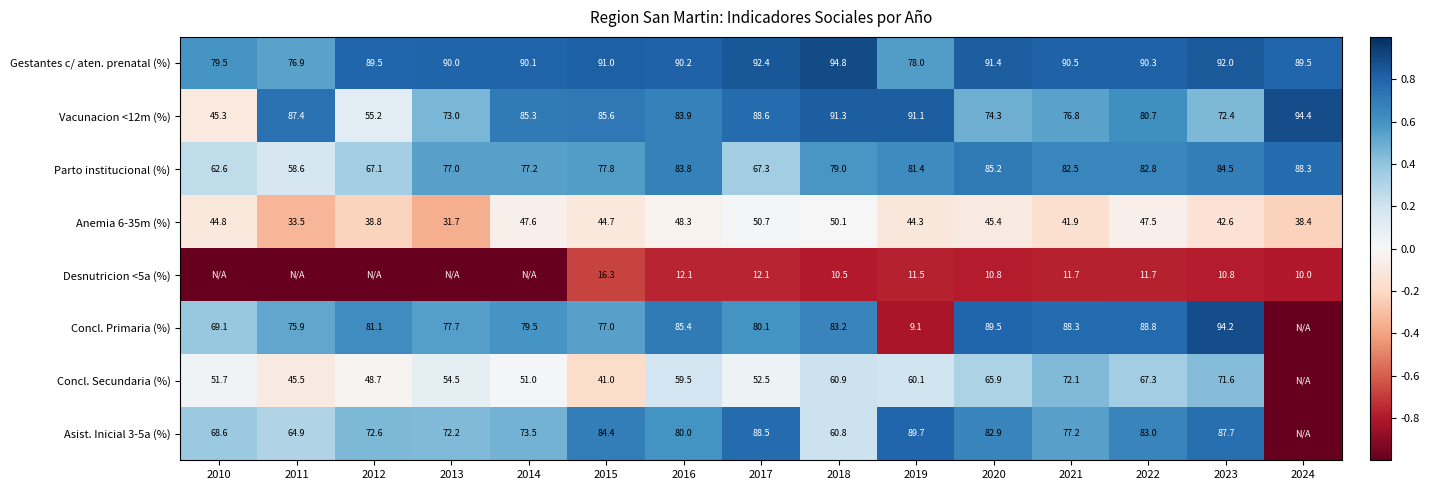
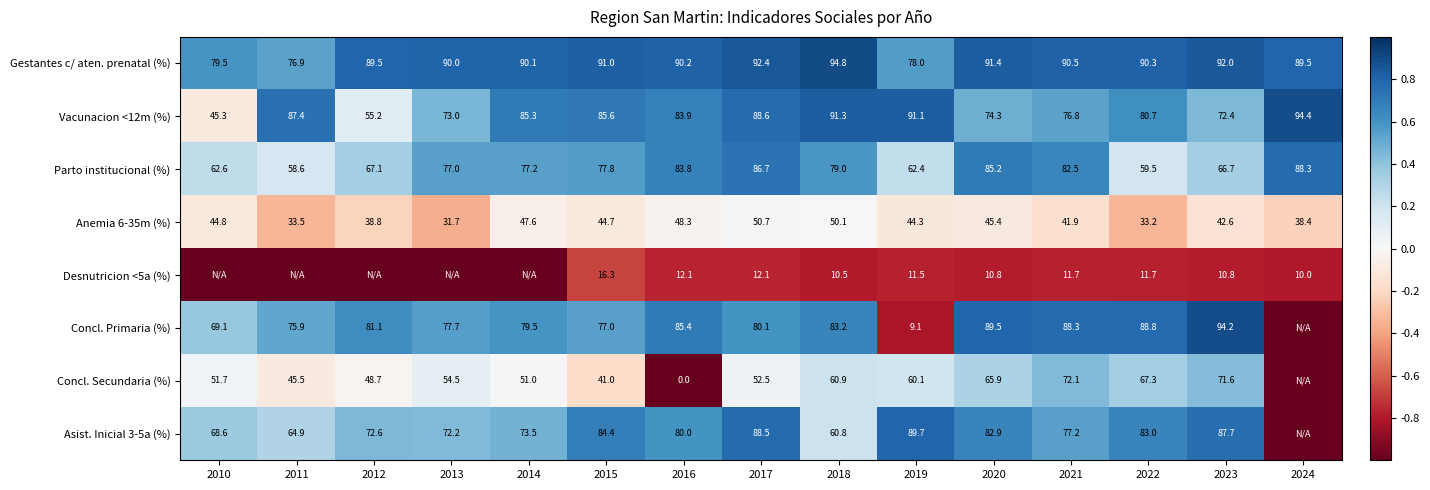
  {
    "Gestantes c/ aten. prenatal (%)": {
      "2010": 79.5,
      "2011": 76.9,
      "2012": 89.5,
      "2013": 90.0,
      "2014": 90.1,
      "2015": 91.0,
      "2016": 90.2,
      "2017": 92.4,
      "2018": 94.8,
      "2019": 78.0,
      "2020": 91.4,
      "2021": 90.5,
      "2022": 90.3,
      "2023": 92.0,
      "2024": 89.5
    },
    "Vacunacion <12m (%)": {
      "2010": 45.3,
      "2011": 87.4,
      "2012": 55.2,
      "2013": 73.0,
      "2014": 85.3,
      "2015": 85.6,
      "2016": 83.9,
      "2017": 88.6,
      "2018": 91.3,
      "2019": 91.1,
      "2020": 74.3,
      "2021": 76.8,
      "2022": 80.7,
      "2023": 72.4,
      "2024": 94.4
    },
    "Parto institucional (%)": {
      "2010": 62.6,
      "2011": 58.6,
      "2012": 67.1,
      "2013": 77.0,
      "2014": 77.2,
      "2015": 77.8,
      "2016": 83.8,
-     "2017": 67.3,
+     "2017": 86.7,
      "2018": 79.0,
-     "2019": 81.4,
+     "2019": 62.4,
      "2020": 85.2,
      "2021": 82.5,
-     "2022": 82.8,
-     "2023": 84.5,
+     "2022": 59.5,
+     "2023": 66.7,
      "2024": 88.3
    },
    "Anemia 6-35m (%)": {
      "2010": 44.8,
      "2011": 33.5,
      "2012": 38.8,
      "2013": 31.7,
      "2014": 47.6,
      "2015": 44.7,
      "2016": 48.3,
      "2017": 50.7,
      "2018": 50.1,
      "2019": 44.3,
      "2020": 45.4,
      "2021": 41.9,
-     "2022": 47.5,
+     "2022": 33.2,
      "2023": 42.6,
      "2024": 38.4
    },
    "Desnutricion <5a (%)": {
      "2015": 16.3,
      "2016": 12.1,
      "2017": 12.1,
      "2018": 10.5,
      "2019": 11.5,
      "2020": 10.8,
      "2021": 11.7,
      "2022": 11.7,
      "2023": 10.8,
      "2024": 10.0
    },
    "Concl. Primaria (%)": {
      "2010": 69.1,
      "2011": 75.9,
      "2012": 81.1,
      "2013": 77.7,
      "2014": 79.5,
      "2015": 77.0,
      "2016": 85.4,
      "2017": 80.1,
      "2018": 83.2,
      "2019": 9.1,
      "2020": 89.5,
      "2021": 88.3,
      "2022": 88.8,
      "2023": 94.2
    },
    "Concl. Secundaria (%)": {
      "2010": 51.7,
      "2011": 45.5,
      "2012": 48.7,
      "2013": 54.5,
      "2014": 51.0,
      "2015": 41.0,
-     "2016": 59.5,
+     "2016": 0.0,
      "2017": 52.5,
      "2018": 60.9,
      "2019": 60.1,
      "2020": 65.9,
      "2021": 72.1,
      "2022": 67.3,
      "2023": 71.6
    },
    "Asist. Inicial 3-5a (%)": {
      "2010": 68.6,
      "2011": 64.9,
      "2012": 72.6,
      "2013": 72.2,
      "2014": 73.5,
      "2015": 84.4,
      "2016": 80.0,
      "2017": 88.5,
      "2018": 60.8,
      "2019": 89.7,
      "2020": 82.9,
      "2021": 77.2,
      "2022": 83.0,
      "2023": 87.7
    }
  }
